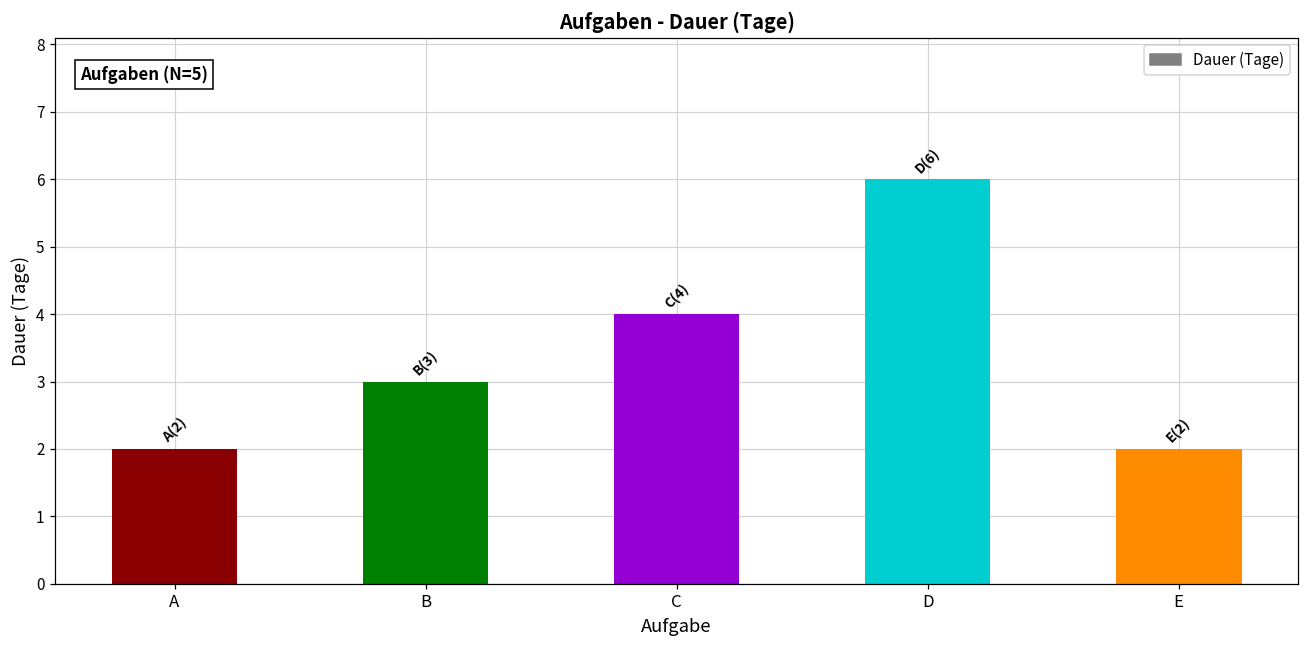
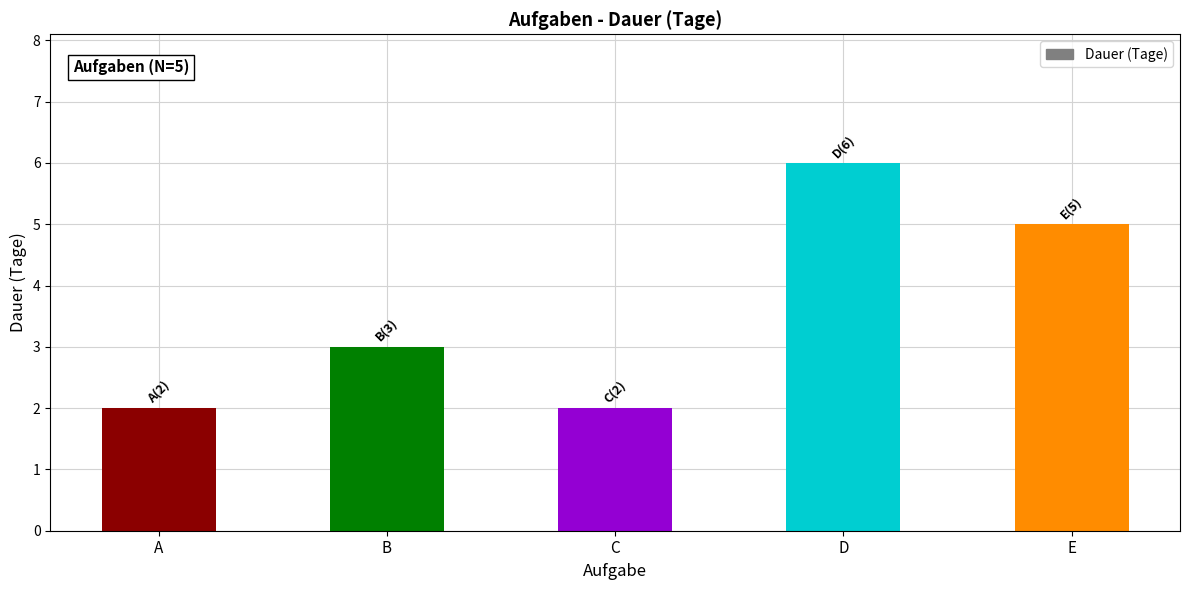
  {
    "A": "(2)",
    "B": "(3)",
-   "C": "(4)",
+   "C": "(2)",
    "D": "(6)",
-   "E": "(2)"
+   "E": "(5)"
  }
